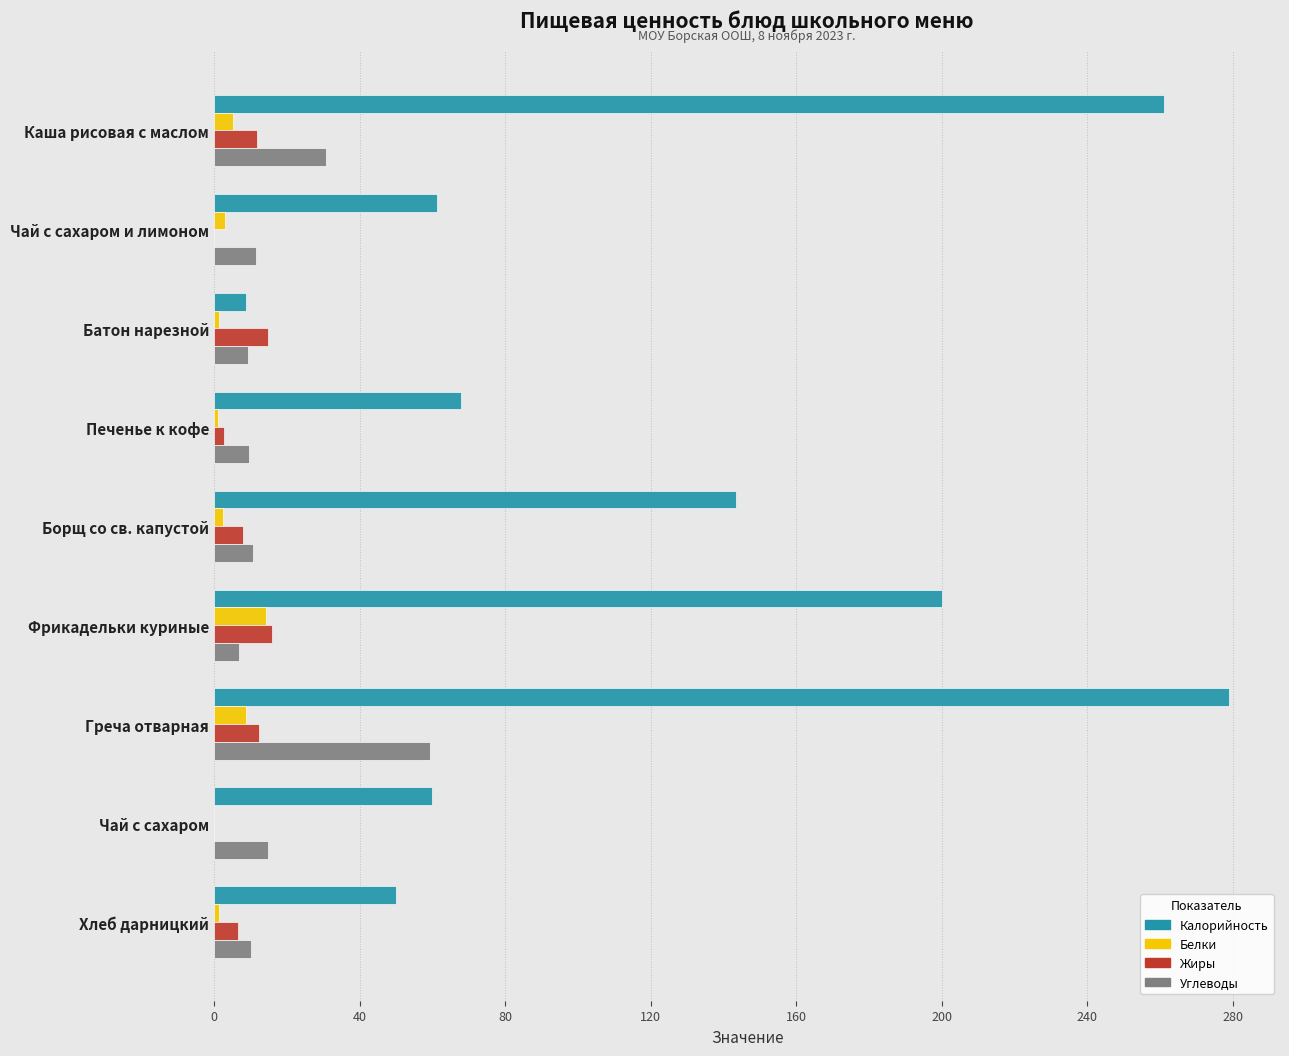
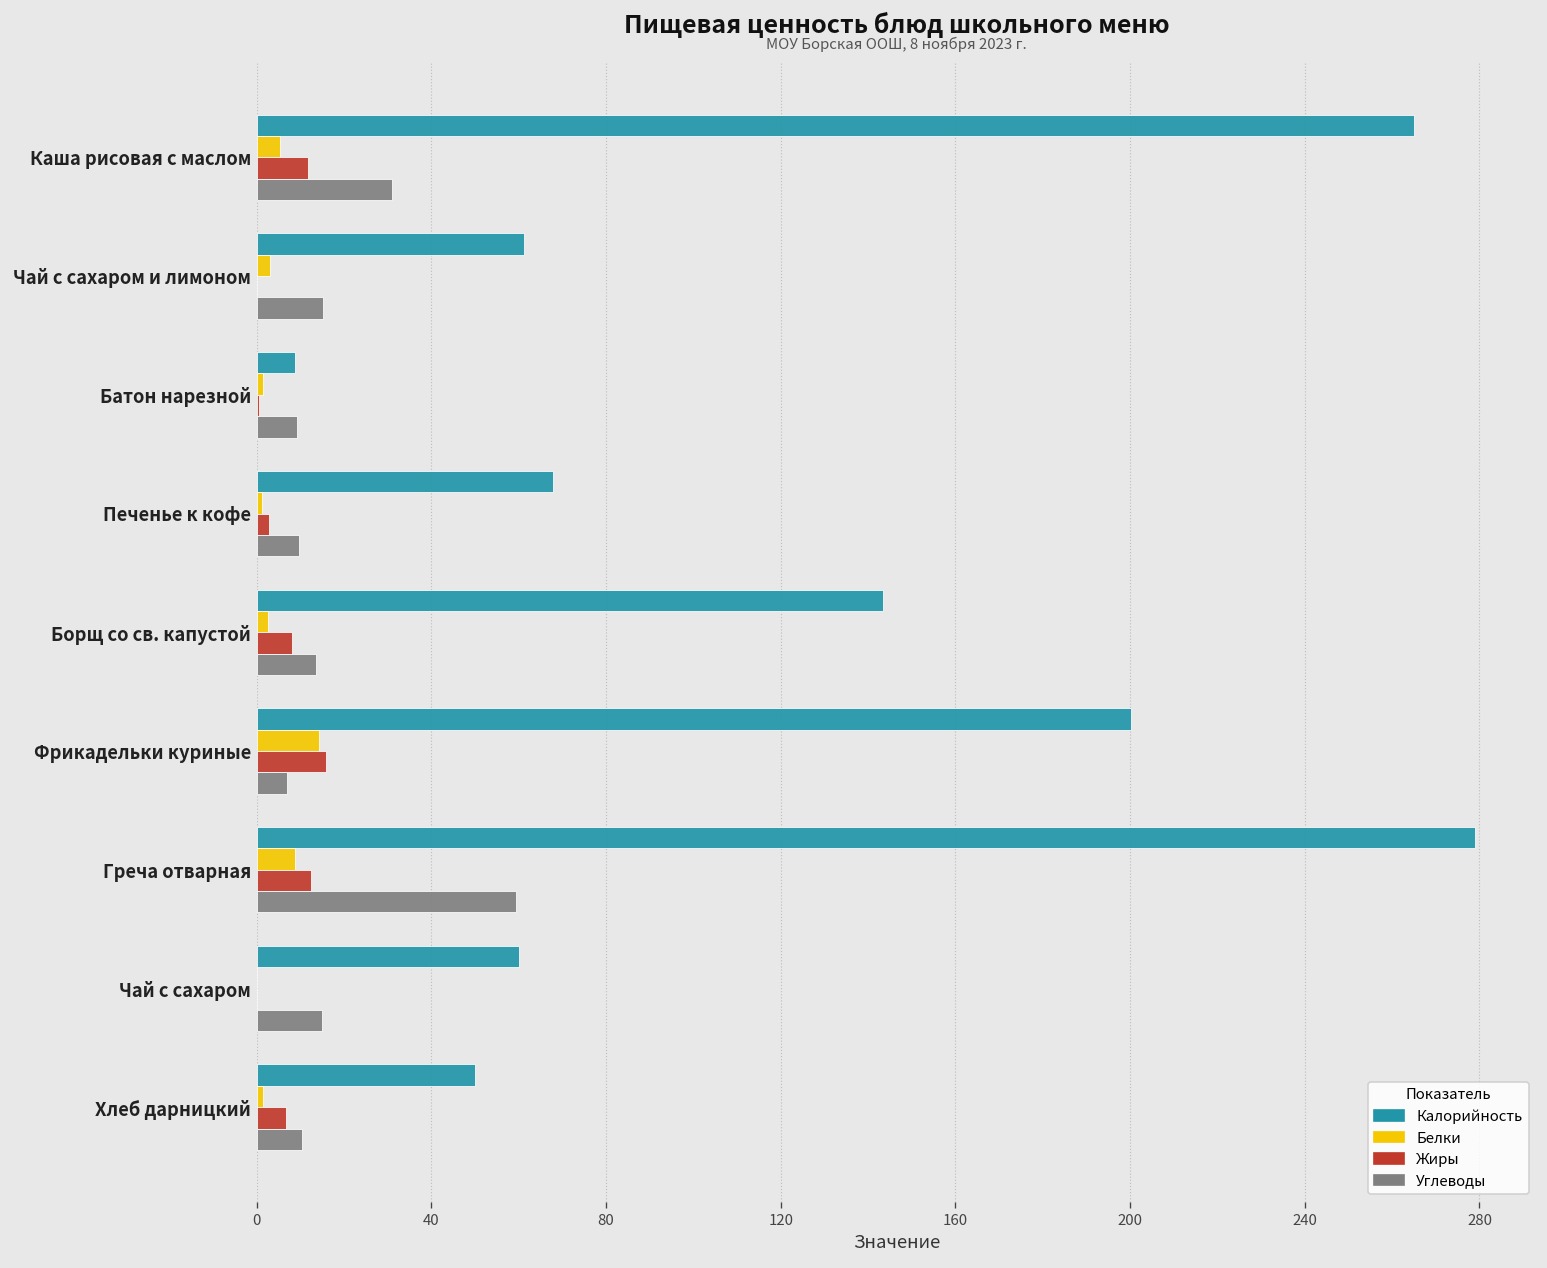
  {
    "Калорийность": {
-     "Каша рисовая с маслом": 261,
+     "Каша рисовая с маслом": 265,
      "Чай с сахаром и лимоном": 61,
      "Батон нарезной": 9,
      "Печенье к кофе": 68,
      "Борщ со св. капустой": 143,
      "Фрикадельки куриные": 200,
      "Греча отварная": 279,
      "Чай с сахаром": 60,
      "Хлеб дарницкий": 50
    },
    "Белки": {
      "Каша рисовая с маслом": 5,
      "Чай с сахаром и лимоном": 3,
      "Батон нарезной": 1,
      "Печенье к кофе": 1,
      "Борщ со св. капустой": 2,
      "Фрикадельки куриные": 14,
      "Греча отварная": 9,
      "Хлеб дарницкий": 1
    },
    "Жиры": {
      "Каша рисовая с маслом": 12,
-     "Батон нарезной": 15,
+     "Батон нарезной": 1,
      "Печенье к кофе": 3,
      "Борщ со св. капустой": 8,
      "Фрикадельки куриные": 16,
      "Греча отварная": 12,
      "Хлеб дарницкий": 7
    },
    "Углеводы": {
      "Каша рисовая с маслом": 31,
-     "Чай с сахаром и лимоном": 11,
+     "Чай с сахаром и лимоном": 15,
      "Батон нарезной": 9,
      "Печенье к кофе": 10,
-     "Борщ со св. капустой": 11,
+     "Борщ со св. капустой": 13,
      "Фрикадельки куриные": 7,
      "Греча отварная": 59,
      "Чай с сахаром": 15,
      "Хлеб дарницкий": 10
    }
  }
